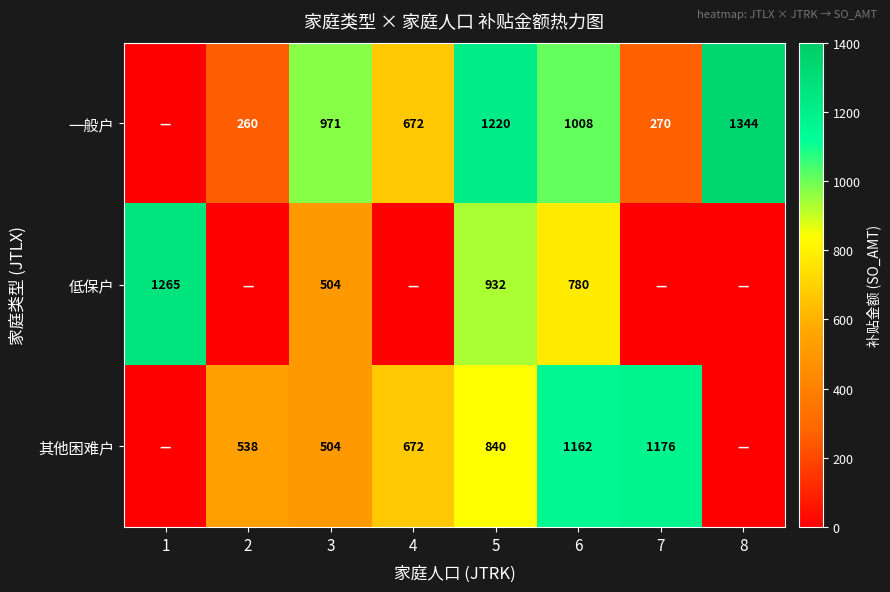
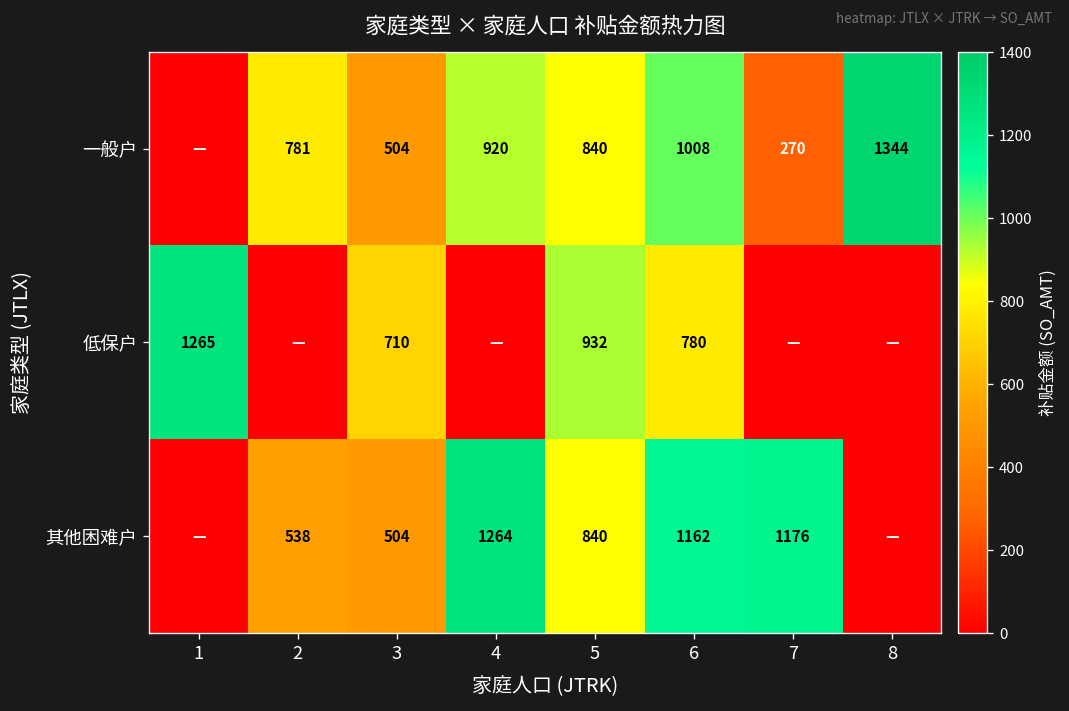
  {
    "一般户": {
-     "2": 260,
-     "3": 971,
-     "4": 672,
-     "5": 1220,
+     "2": 781,
+     "3": 504,
+     "4": 920,
+     "5": 840,
      "6": 1008,
      "7": 270,
      "8": 1344
    },
    "低保户": {
      "1": 1265,
-     "3": 504,
+     "3": 710,
      "5": 932,
      "6": 780
    },
    "其他困难户": {
      "2": 538,
      "3": 504,
-     "4": 672,
+     "4": 1264,
      "5": 840,
      "6": 1162,
      "7": 1176
    }
  }
